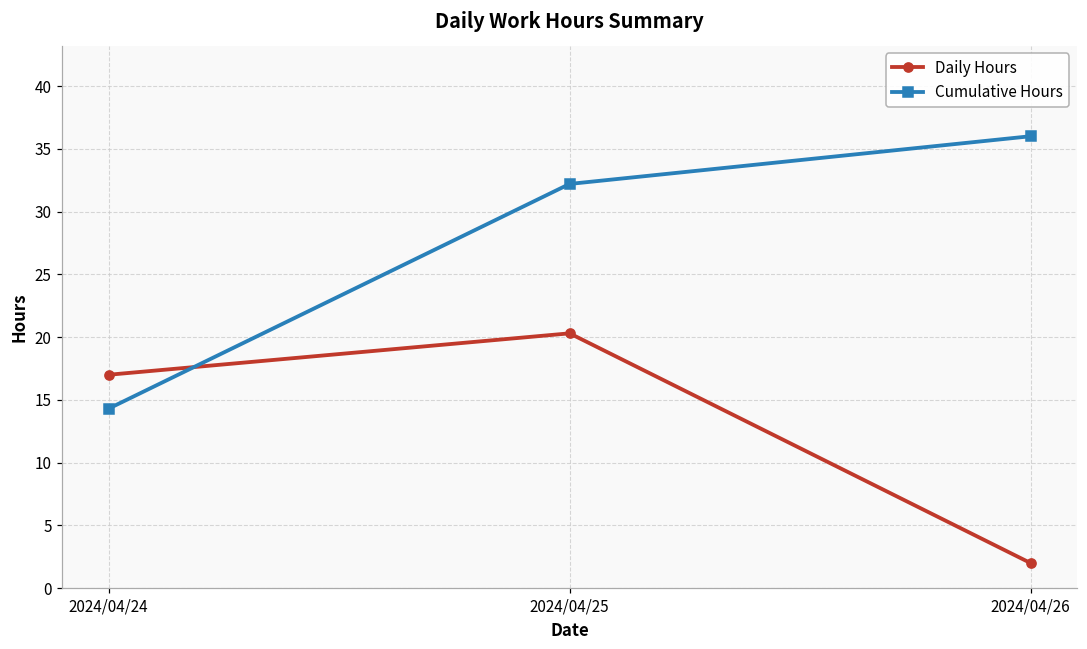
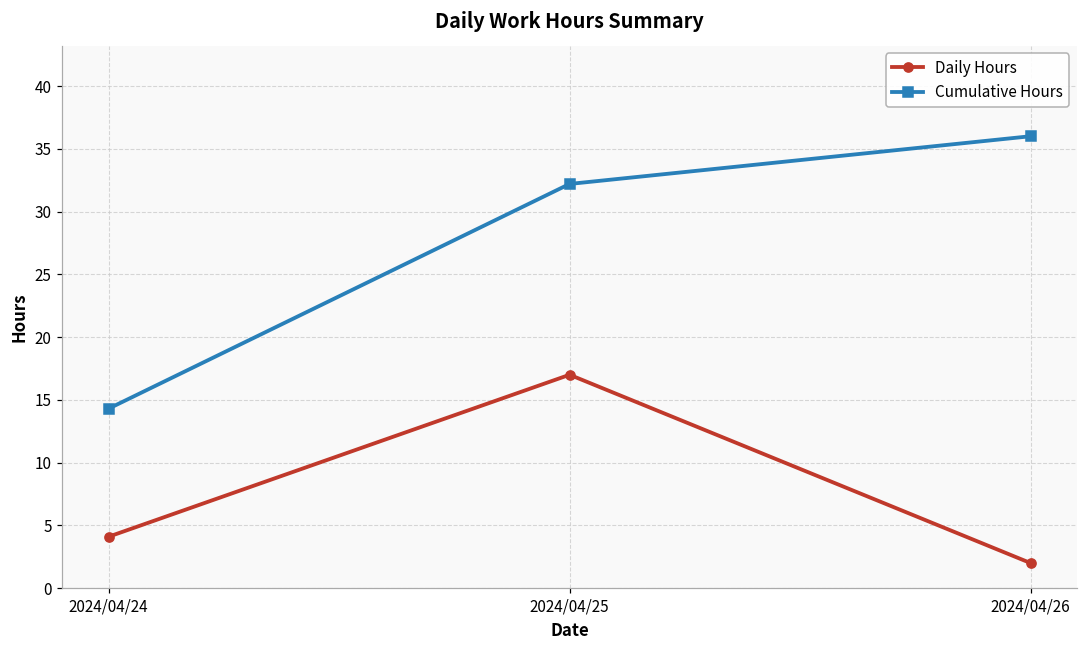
  {
    "Daily Hours": {
-     "2024/04/24": 17.0,
-     "2024/04/25": 20.3,
+     "2024/04/24": 4.1,
+     "2024/04/25": 17.0,
      "2024/04/26": 2.0
    },
    "Cumulative Hours": {
      "2024/04/24": 14.3,
      "2024/04/25": 32.2,
      "2024/04/26": 36.0
    }
  }
